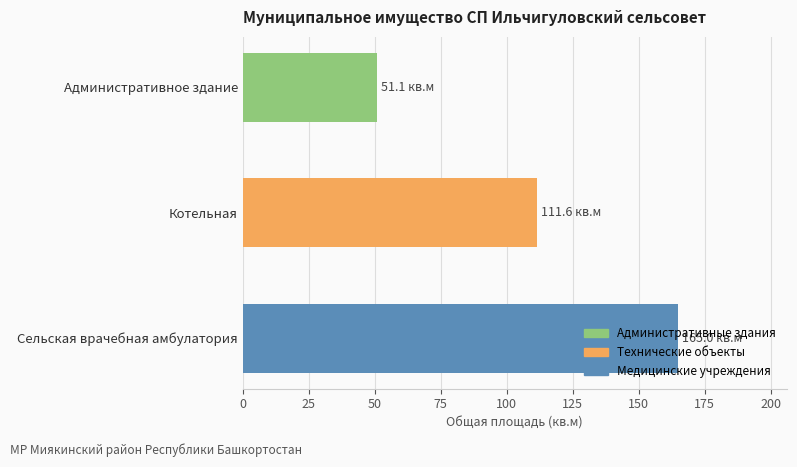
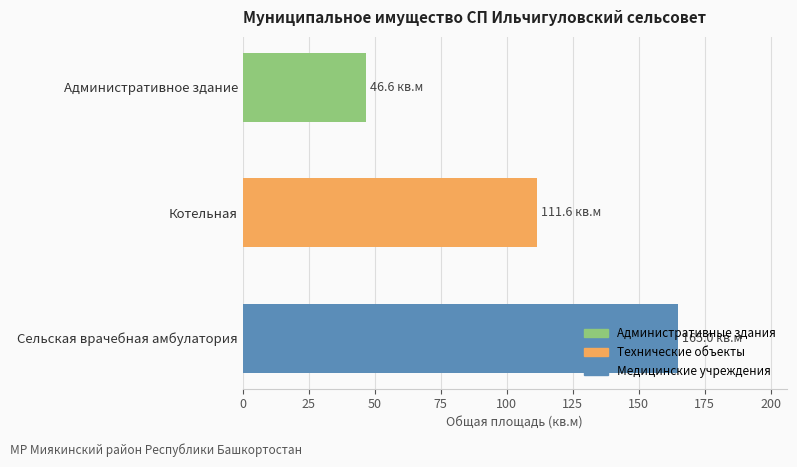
  {
-   "Административное здание": 51.1,
+   "Административное здание": 46.6,
    "Котельная": 111.6,
    "Сельская врачебная амбулатория": 165.0
  }
